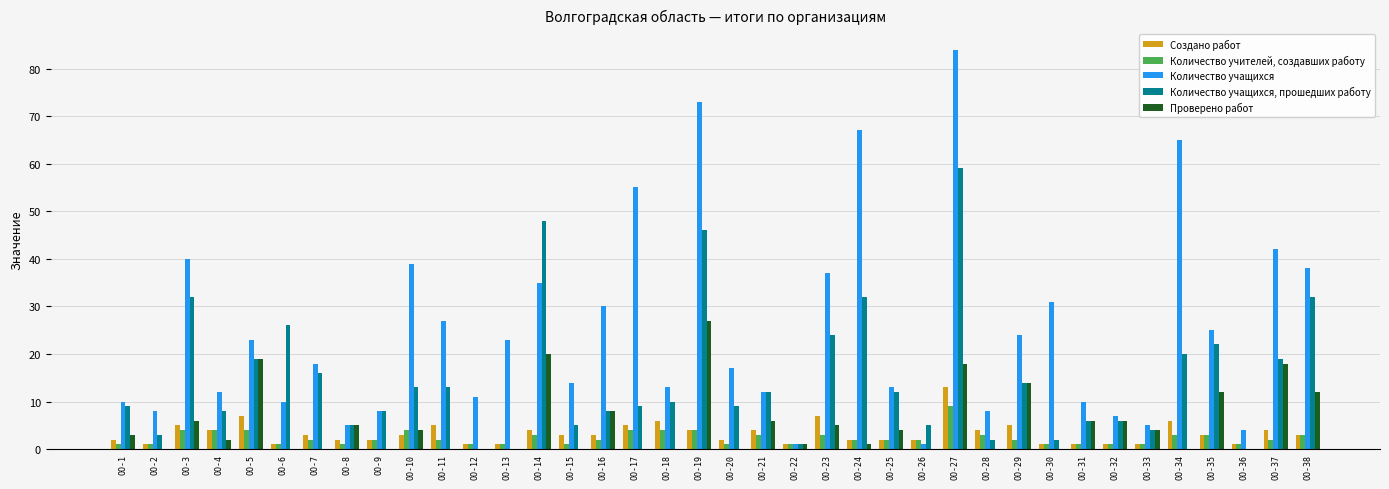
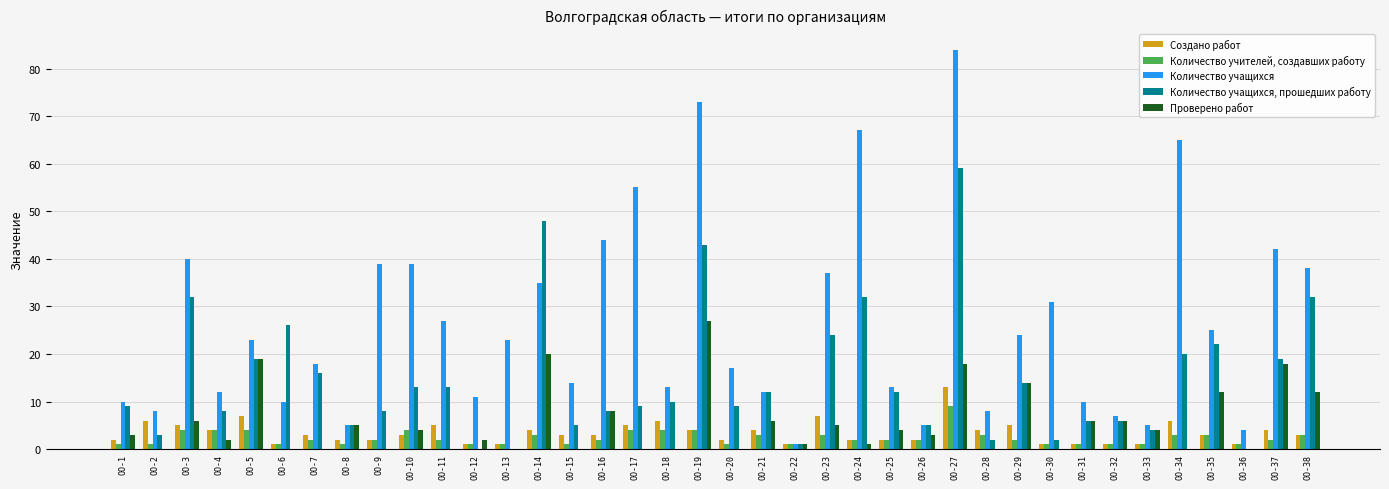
  {
    "Создано работ": {
      "ОО-1": 2,
-     "ОО-2": 1,
+     "ОО-2": 6,
      "ОО-3": 5,
      "ОО-4": 4,
      "ОО-5": 7,
      "ОО-6": 1,
      "ОО-7": 3,
      "ОО-8": 2,
      "ОО-9": 2,
      "ОО-10": 3,
      "ОО-11": 5,
      "ОО-12": 1,
      "ОО-13": 1,
      "ОО-14": 4,
      "ОО-15": 3,
      "ОО-16": 3,
      "ОО-17": 5,
      "ОО-18": 6,
      "ОО-19": 4,
      "ОО-20": 2,
      "ОО-21": 4,
      "ОО-22": 1,
      "ОО-23": 7,
      "ОО-24": 2,
      "ОО-25": 2,
      "ОО-26": 2,
      "ОО-27": 13,
      "ОО-28": 4,
      "ОО-29": 5,
      "ОО-30": 1,
      "ОО-31": 1,
      "ОО-32": 1,
      "ОО-33": 1,
      "ОО-34": 6,
      "ОО-35": 3,
      "ОО-36": 1,
      "ОО-37": 4,
      "ОО-38": 3
    },
    "Количество учителей, создавших работу": {
      "ОО-1": 1,
      "ОО-2": 1,
      "ОО-3": 4,
      "ОО-4": 4,
      "ОО-5": 4,
      "ОО-6": 1,
      "ОО-7": 2,
      "ОО-8": 1,
      "ОО-9": 2,
      "ОО-10": 4,
      "ОО-11": 2,
      "ОО-12": 1,
      "ОО-13": 1,
      "ОО-14": 3,
      "ОО-15": 1,
      "ОО-16": 2,
      "ОО-17": 4,
      "ОО-18": 4,
      "ОО-19": 4,
      "ОО-20": 1,
      "ОО-21": 3,
      "ОО-22": 1,
      "ОО-23": 3,
      "ОО-24": 2,
      "ОО-25": 2,
      "ОО-26": 2,
      "ОО-27": 9,
      "ОО-28": 3,
      "ОО-29": 2,
      "ОО-30": 1,
      "ОО-31": 1,
      "ОО-32": 1,
      "ОО-33": 1,
      "ОО-34": 3,
      "ОО-35": 3,
      "ОО-36": 1,
      "ОО-37": 2,
      "ОО-38": 3
    },
    "Количество учащихся": {
      "ОО-1": 10,
      "ОО-2": 8,
      "ОО-3": 40,
      "ОО-4": 12,
      "ОО-5": 23,
      "ОО-6": 10,
      "ОО-7": 18,
      "ОО-8": 5,
-     "ОО-9": 8,
+     "ОО-9": 39,
      "ОО-10": 39,
      "ОО-11": 27,
      "ОО-12": 11,
      "ОО-13": 23,
      "ОО-14": 35,
      "ОО-15": 14,
-     "ОО-16": 30,
+     "ОО-16": 44,
      "ОО-17": 55,
      "ОО-18": 13,
      "ОО-19": 73,
      "ОО-20": 17,
      "ОО-21": 12,
      "ОО-22": 1,
      "ОО-23": 37,
      "ОО-24": 67,
      "ОО-25": 13,
-     "ОО-26": 1,
+     "ОО-26": 5,
      "ОО-27": 84,
      "ОО-28": 8,
      "ОО-29": 24,
      "ОО-30": 31,
      "ОО-31": 10,
      "ОО-32": 7,
      "ОО-33": 5,
      "ОО-34": 65,
      "ОО-35": 25,
      "ОО-36": 4,
      "ОО-37": 42,
      "ОО-38": 38
    },
    "Количество учащихся, прошедших работу": {
      "ОО-1": 9,
      "ОО-2": 3,
      "ОО-3": 32,
      "ОО-4": 8,
      "ОО-5": 19,
      "ОО-6": 26,
      "ОО-7": 16,
      "ОО-8": 5,
      "ОО-9": 8,
      "ОО-10": 13,
      "ОО-11": 13,
      "ОО-12": 0,
      "ОО-13": 0,
      "ОО-14": 48,
      "ОО-15": 5,
      "ОО-16": 8,
      "ОО-17": 9,
      "ОО-18": 10,
-     "ОО-19": 46,
+     "ОО-19": 43,
      "ОО-20": 9,
      "ОО-21": 12,
      "ОО-22": 1,
      "ОО-23": 24,
      "ОО-24": 32,
      "ОО-25": 12,
      "ОО-26": 5,
      "ОО-27": 59,
      "ОО-28": 2,
      "ОО-29": 14,
      "ОО-30": 2,
      "ОО-31": 6,
      "ОО-32": 6,
      "ОО-33": 4,
      "ОО-34": 20,
      "ОО-35": 22,
      "ОО-36": 0,
      "ОО-37": 19,
      "ОО-38": 32
    },
    "Проверено работ": {
      "ОО-1": 3,
      "ОО-2": 0,
      "ОО-3": 6,
      "ОО-4": 2,
      "ОО-5": 19,
      "ОО-6": 0,
      "ОО-7": 0,
      "ОО-8": 5,
      "ОО-9": 0,
      "ОО-10": 4,
      "ОО-11": 0,
-     "ОО-12": 0,
+     "ОО-12": 2,
      "ОО-13": 0,
      "ОО-14": 20,
      "ОО-15": 0,
      "ОО-16": 8,
      "ОО-17": 0,
      "ОО-18": 0,
      "ОО-19": 27,
      "ОО-20": 0,
      "ОО-21": 6,
      "ОО-22": 1,
      "ОО-23": 5,
      "ОО-24": 1,
      "ОО-25": 4,
-     "ОО-26": 0,
+     "ОО-26": 3,
      "ОО-27": 18,
      "ОО-28": 0,
      "ОО-29": 14,
      "ОО-30": 0,
      "ОО-31": 6,
      "ОО-32": 6,
      "ОО-33": 4,
      "ОО-34": 0,
      "ОО-35": 12,
      "ОО-36": 0,
      "ОО-37": 18,
      "ОО-38": 12
    }
  }
